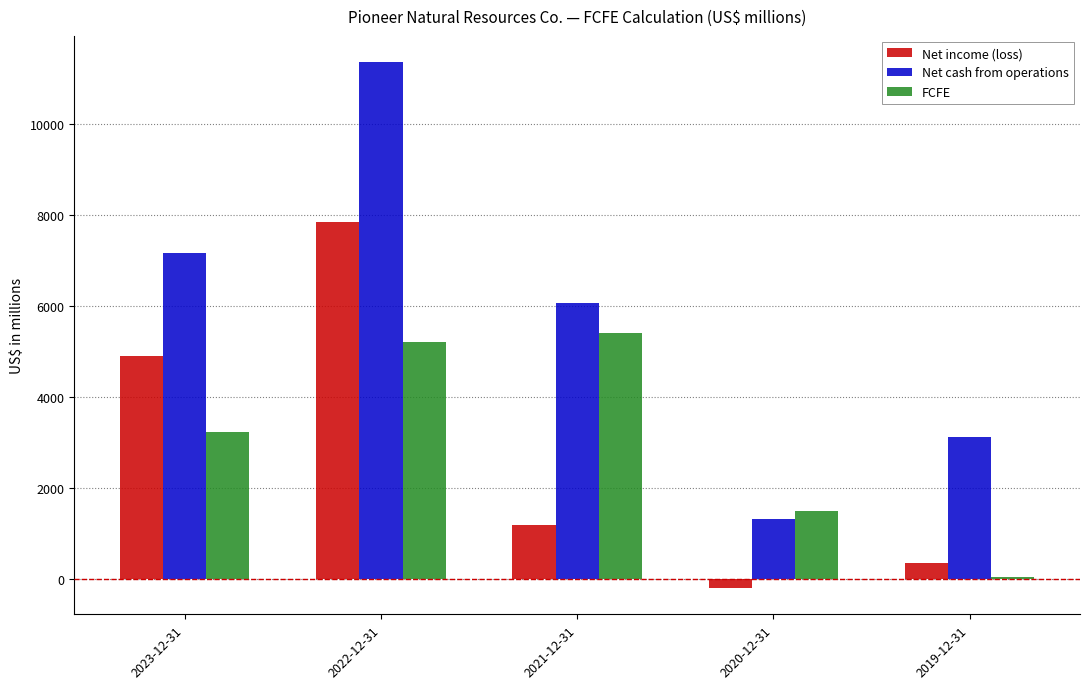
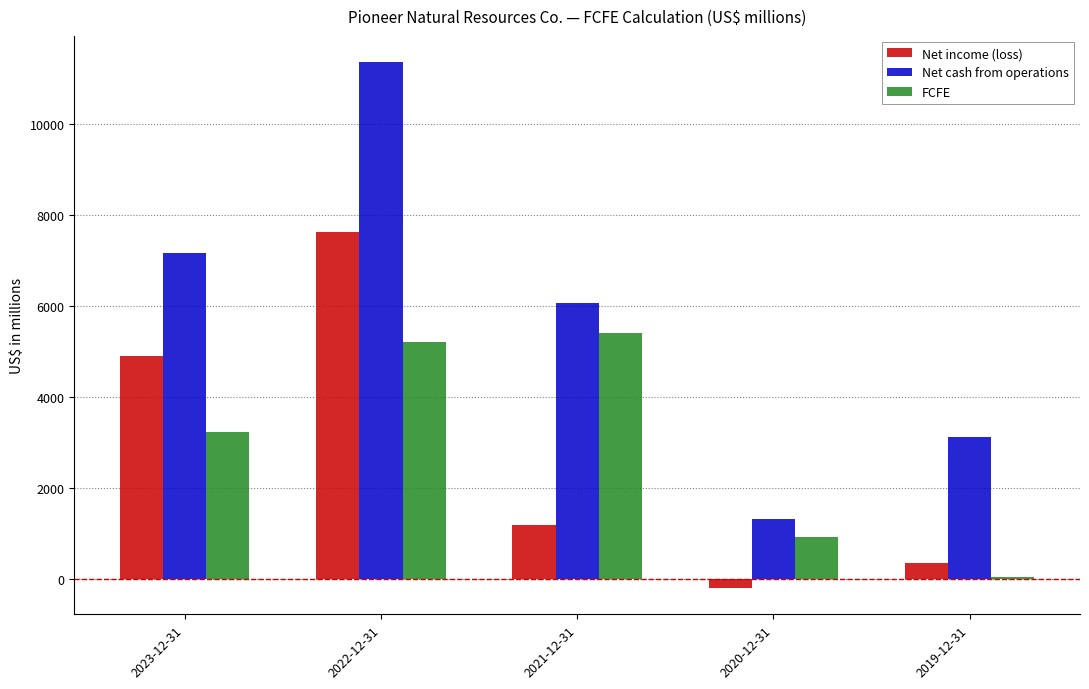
  {
    "Net income (loss)": {
      "2023-12-31": 4900,
-     "2022-12-31": 7800,
+     "2022-12-31": 7600,
      "2021-12-31": 1200,
      "2020-12-31": -200,
      "2019-12-31": 400
    },
    "Net cash from operations": {
      "2023-12-31": 7200,
      "2022-12-31": 11300,
      "2021-12-31": 6100,
      "2020-12-31": 1300,
      "2019-12-31": 3100
    },
    "FCFE": {
      "2023-12-31": 3200,
      "2022-12-31": 5200,
      "2021-12-31": 5400,
-     "2020-12-31": 1500
+     "2020-12-31": 900
    }
  }
